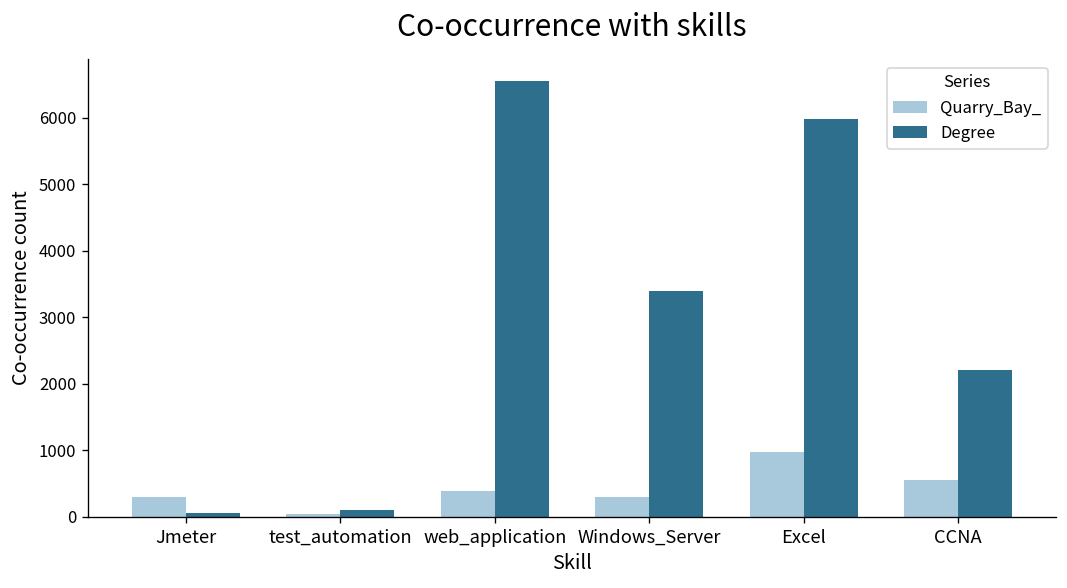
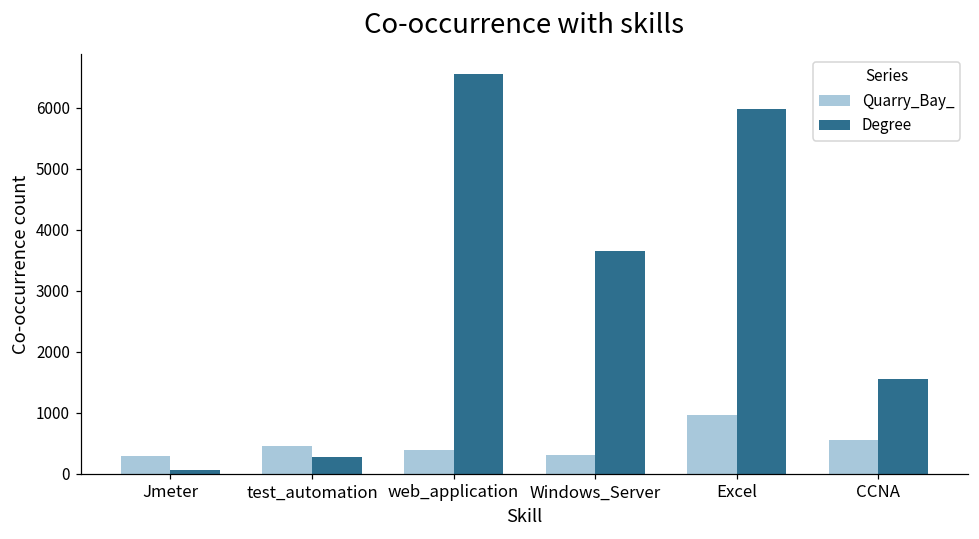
  {
    "Quarry_Bay_": {
      "Jmeter": 300,
-     "test_automation": 0,
+     "test_automation": 500,
      "web_application": 400,
      "Windows_Server": 300,
      "Excel": 1000,
      "CCNA": 600
    },
    "Degree": {
      "Jmeter": 100,
-     "test_automation": 100,
+     "test_automation": 300,
      "web_application": 6500,
-     "Windows_Server": 3400,
+     "Windows_Server": 3600,
      "Excel": 6000,
-     "CCNA": 2200
+     "CCNA": 1600
    }
  }
